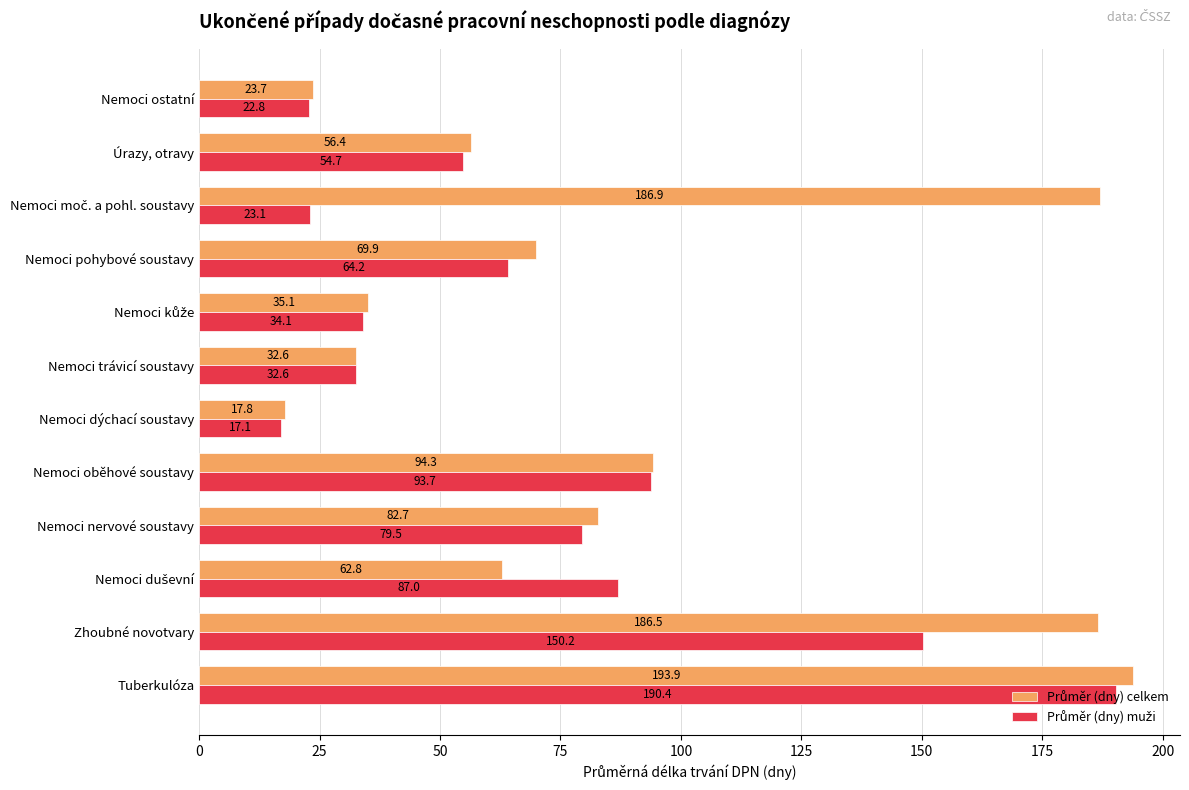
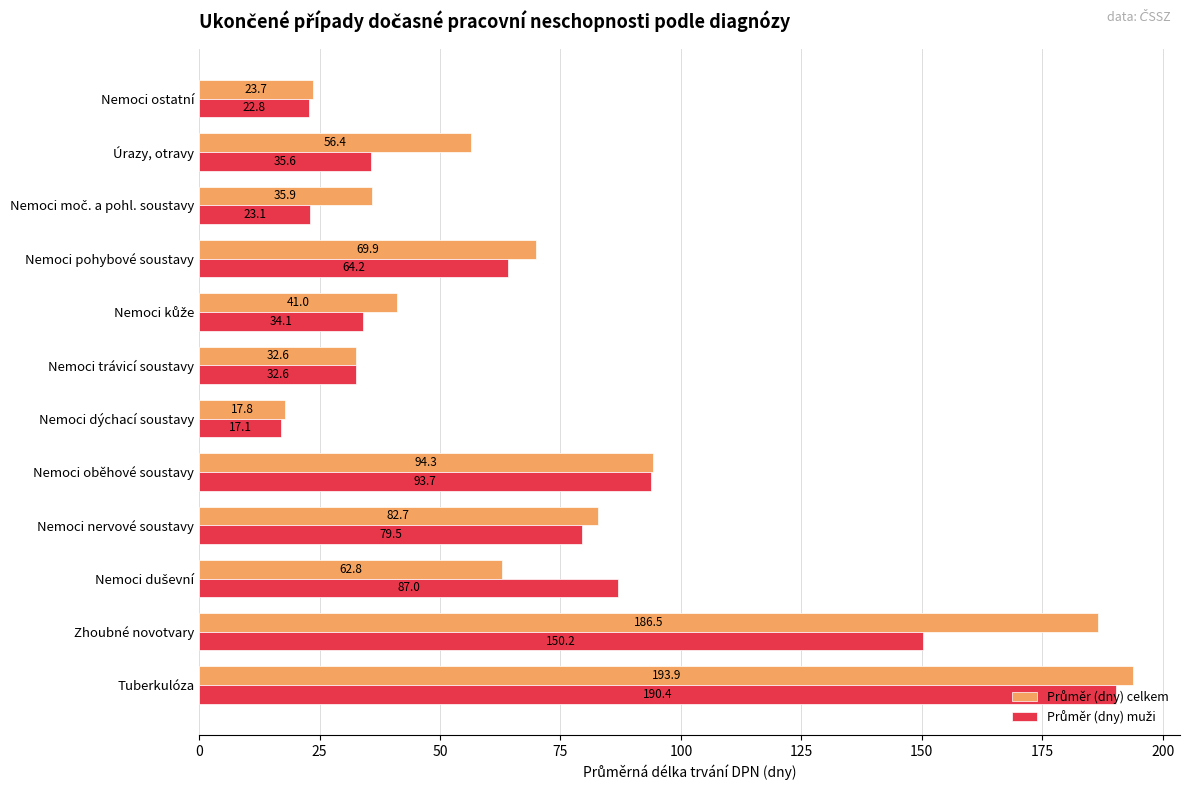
  {
    "Průměr (dny) celkem": {
      "Nemoci ostatní": 23.7,
      "Úrazy, otravy": 56.4,
-     "Nemoci moč. a pohl. soustavy": 186.9,
+     "Nemoci moč. a pohl. soustavy": 35.9,
      "Nemoci pohybové soustavy": 69.9,
-     "Nemoci kůže": 35.1,
+     "Nemoci kůže": 41.0,
      "Nemoci trávicí soustavy": 32.6,
      "Nemoci dýchací soustavy": 17.8,
      "Nemoci oběhové soustavy": 94.3,
      "Nemoci nervové soustavy": 82.7,
      "Nemoci duševní": 62.8,
      "Zhoubné novotvary": 186.5,
      "Tuberkulóza": 193.9
    },
    "Průměr (dny) muži": {
      "Nemoci ostatní": 22.8,
-     "Úrazy, otravy": 54.7,
+     "Úrazy, otravy": 35.6,
      "Nemoci moč. a pohl. soustavy": 23.1,
      "Nemoci pohybové soustavy": 64.2,
      "Nemoci kůže": 34.1,
      "Nemoci trávicí soustavy": 32.6,
      "Nemoci dýchací soustavy": 17.1,
      "Nemoci oběhové soustavy": 93.7,
      "Nemoci nervové soustavy": 79.5,
      "Nemoci duševní": 87.0,
      "Zhoubné novotvary": 150.2,
      "Tuberkulóza": 190.4
    }
  }
